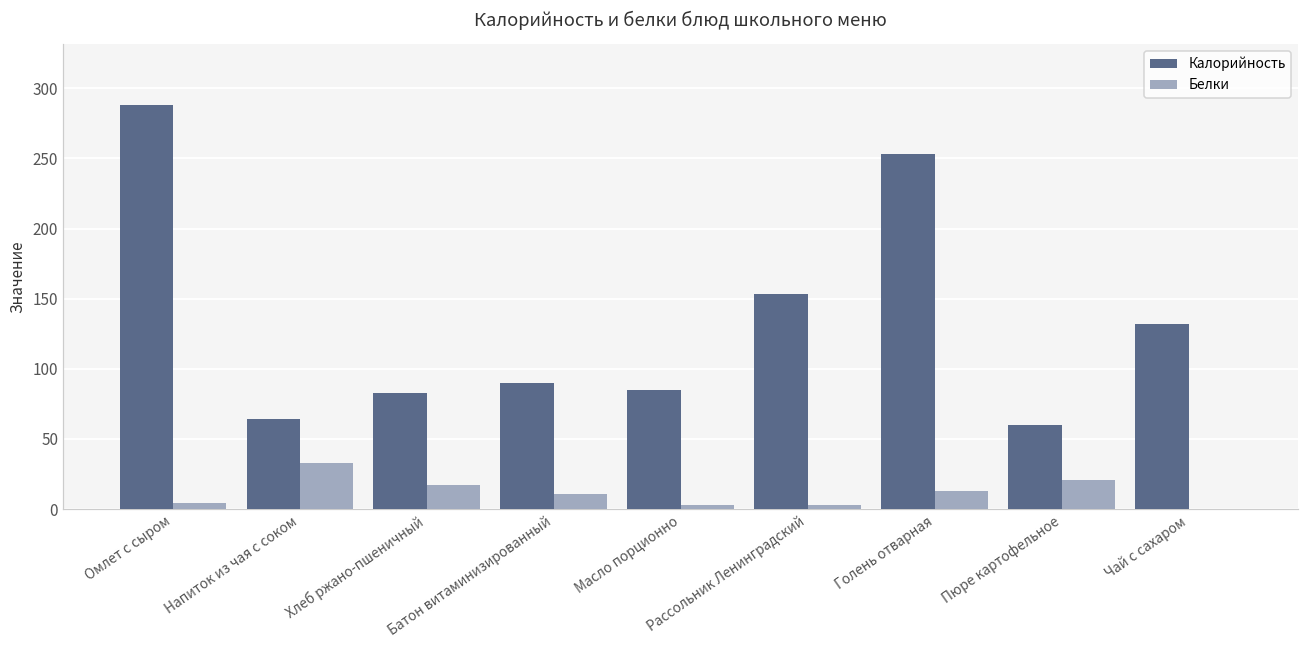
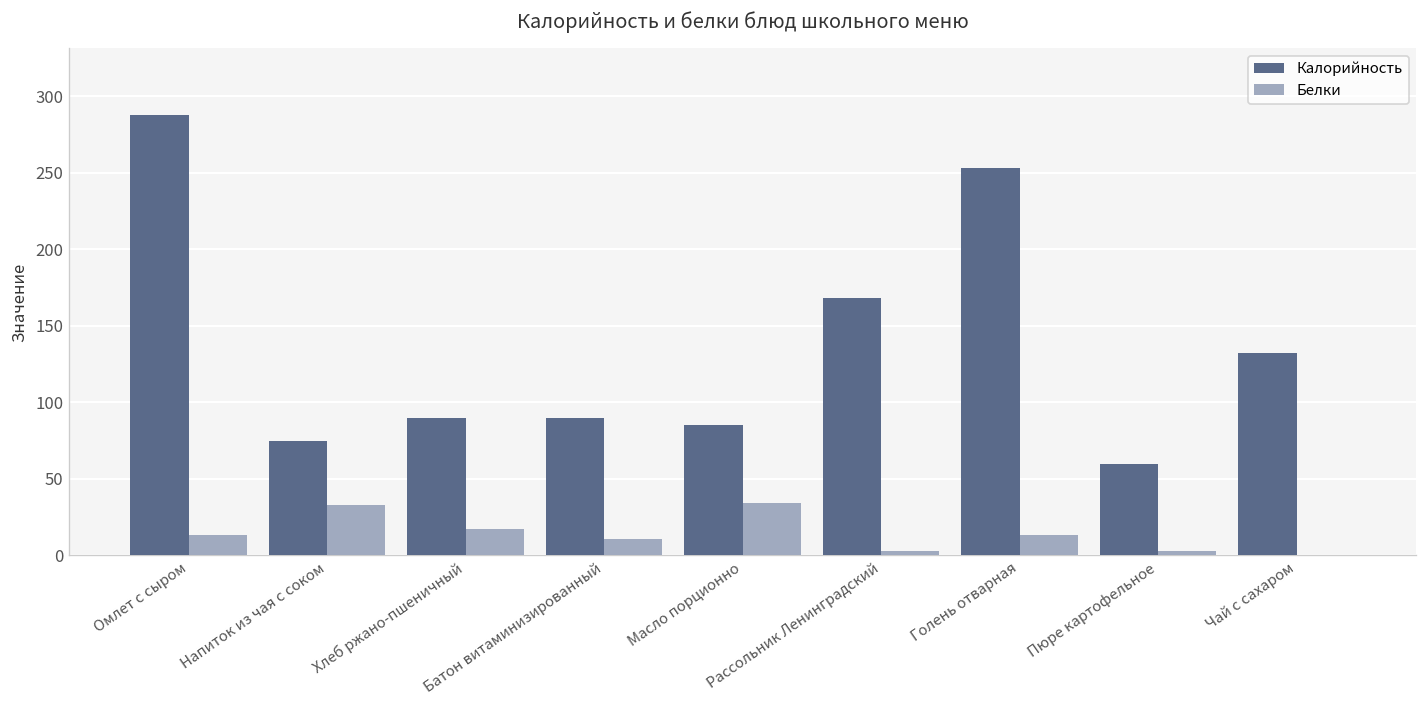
  {
    "Калорийность": {
      "Омлет с сыром": 288,
-     "Напиток из чая с соком": 64,
-     "Хлеб ржано-пшеничный": 83,
+     "Напиток из чая с соком": 75,
+     "Хлеб ржано-пшеничный": 90,
      "Батон витаминизированный": 90,
      "Масло порционно": 85,
-     "Рассольник Ленинградский": 153,
+     "Рассольник Ленинградский": 168,
      "Голень отварная": 253,
      "Пюре картофельное": 60,
      "Чай с сахаром": 132
    },
    "Белки": {
-     "Омлет с сыром": 4,
+     "Омлет с сыром": 13,
      "Напиток из чая с соком": 33,
      "Хлеб ржано-пшеничный": 17,
      "Батон витаминизированный": 11,
-     "Масло порционно": 3,
+     "Масло порционно": 34,
      "Рассольник Ленинградский": 3,
      "Голень отварная": 13,
-     "Пюре картофельное": 21,
+     "Пюре картофельное": 3,
      "Чай с сахаром": 0
    }
  }
